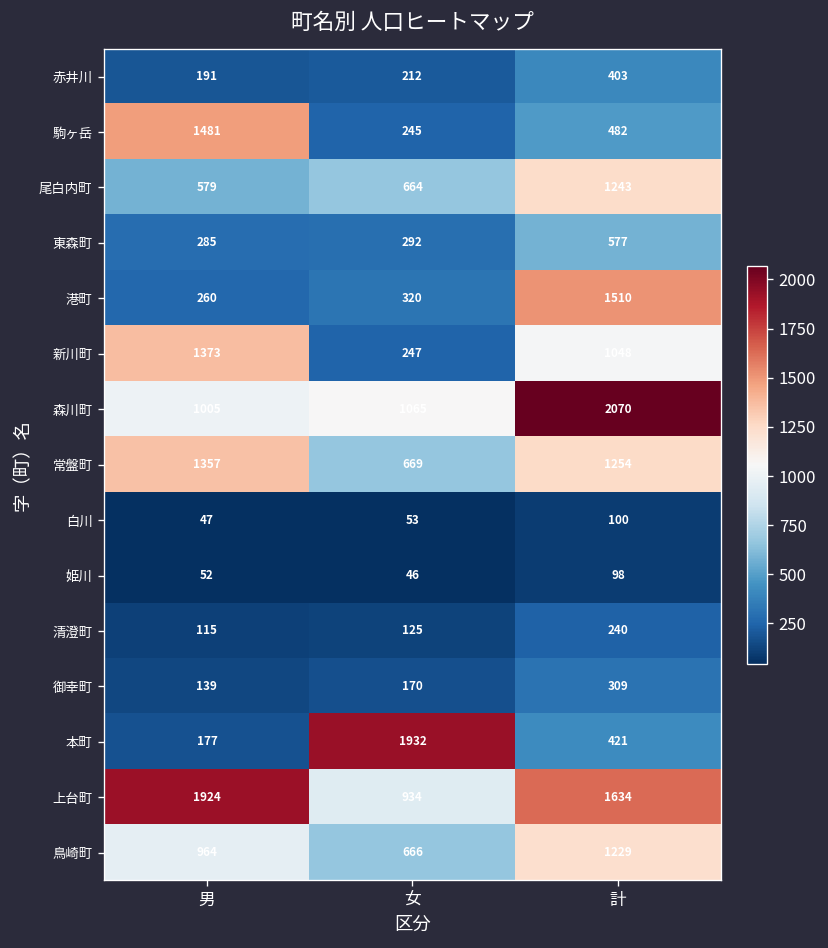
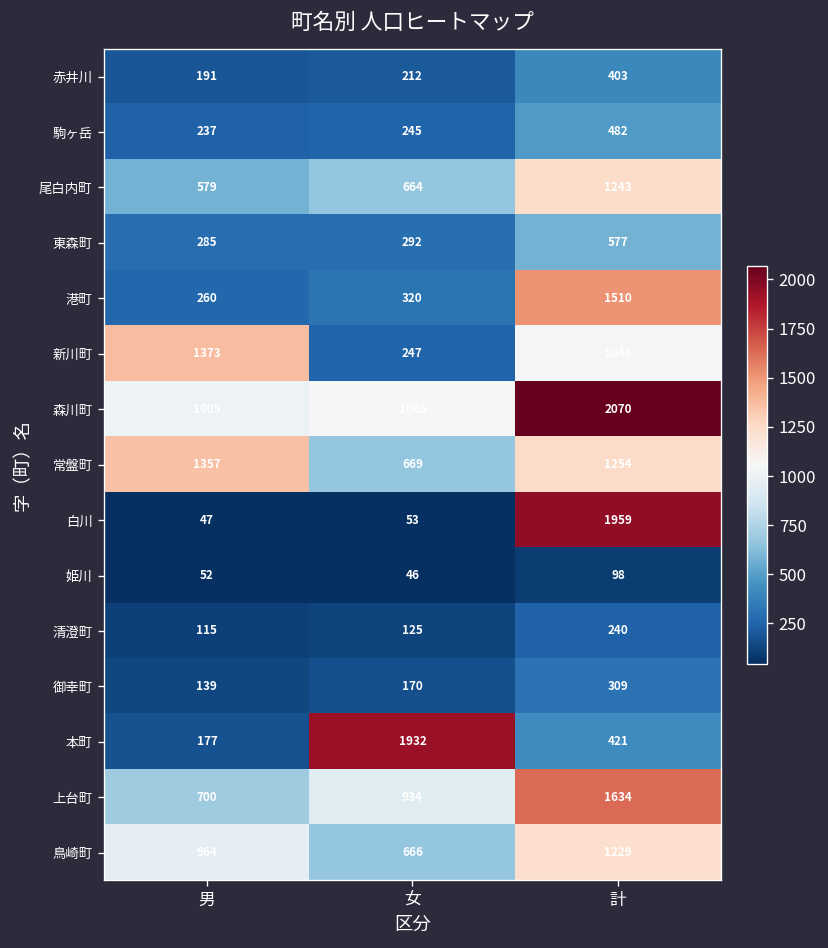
  {
    "赤井川": {
      "男": 191,
      "女": 212,
      "計": 403
    },
    "駒ヶ岳": {
-     "男": 1481,
+     "男": 237,
      "女": 245,
      "計": 482
    },
    "尾白内町": {
      "男": 579,
      "女": 664,
      "計": 1243
    },
    "東森町": {
      "男": 285,
      "女": 292,
      "計": 577
    },
    "港町": {
      "男": 260,
      "女": 320,
      "計": 1510
    },
    "新川町": {
      "男": 1373,
      "女": 247
    },
    "森川町": {
      "計": 2070
    },
    "常盤町": {
      "男": 1357,
      "女": 669,
      "計": 1254
    },
    "白川": {
      "男": 47,
      "女": 53,
-     "計": 100
+     "計": 1959
    },
    "姫川": {
      "男": 52,
      "女": 46,
      "計": 98
    },
    "清澄町": {
      "男": 115,
      "女": 125,
      "計": 240
    },
    "御幸町": {
      "男": 139,
      "女": 170,
      "計": 309
    },
    "本町": {
      "男": 177,
      "女": 1932,
      "計": 421
    },
    "上台町": {
-     "男": 1924,
+     "男": 700,
      "計": 1634
    },
    "鳥崎町": {
      "女": 666,
      "計": 1229
    }
  }
